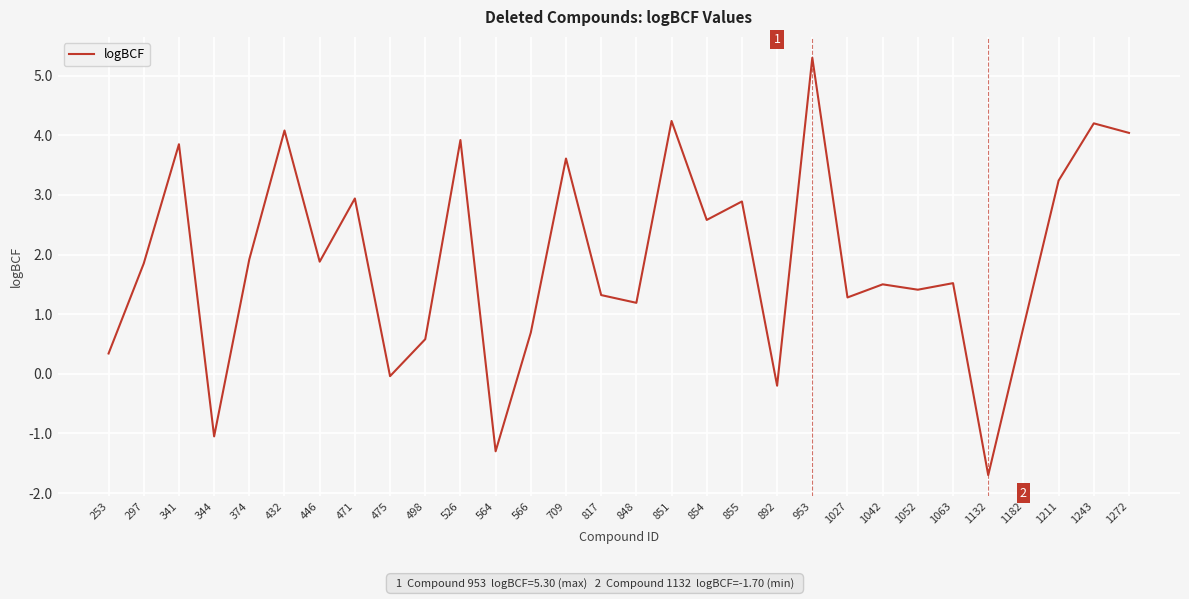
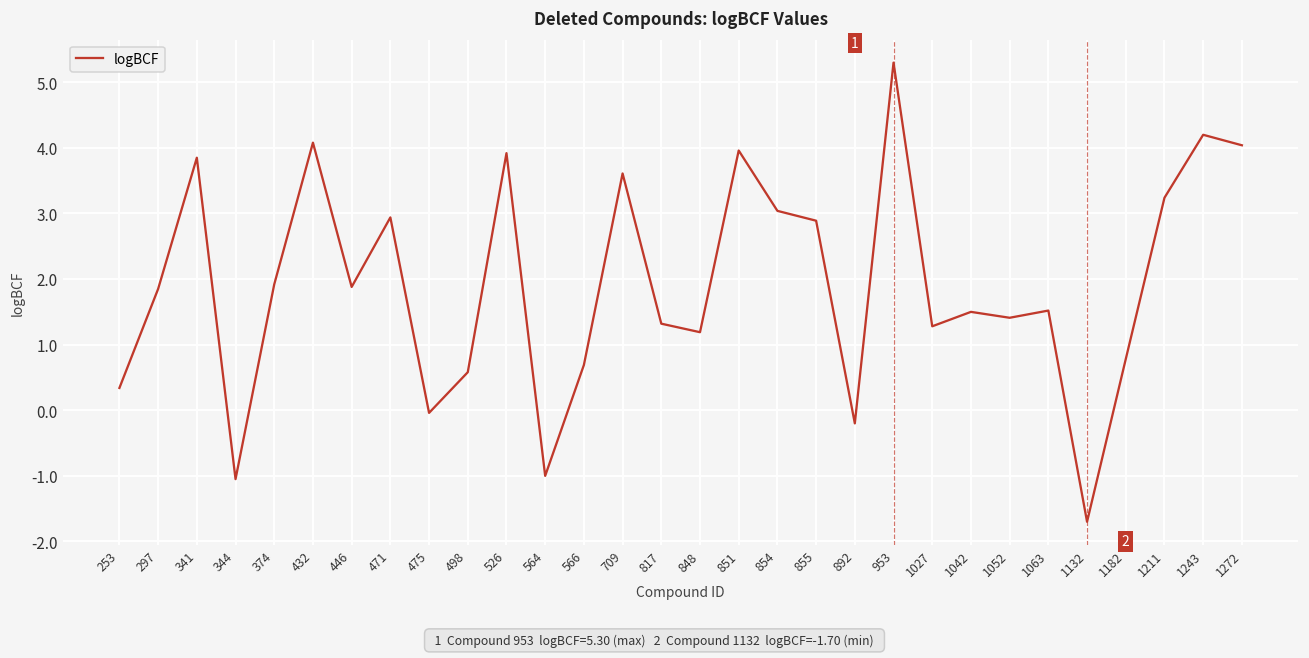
  {
    "253": 0.3,
    "297": 1.9,
    "341": 3.9,
    "344": -1.1,
    "374": 1.9,
    "432": 4.1,
    "446": 1.9,
    "471": 2.9,
    "475": 0.0,
    "498": 0.6,
    "526": 3.9,
-   "564": -1.3,
+   "564": -1.0,
    "566": 0.7,
    "709": 3.6,
    "817": 1.3,
    "848": 1.2,
-   "851": 4.2,
-   "854": 2.6,
+   "851": 4.0,
+   "854": 3.0,
    "855": 2.9,
    "892": -0.2,
    "953": 5.3,
    "1027": 1.3,
    "1042": 1.5,
    "1052": 1.4,
    "1063": 1.5,
    "1132": -1.7,
    "1182": 0.8,
    "1211": 3.2,
    "1243": 4.2,
    "1272": 4.0
  }
